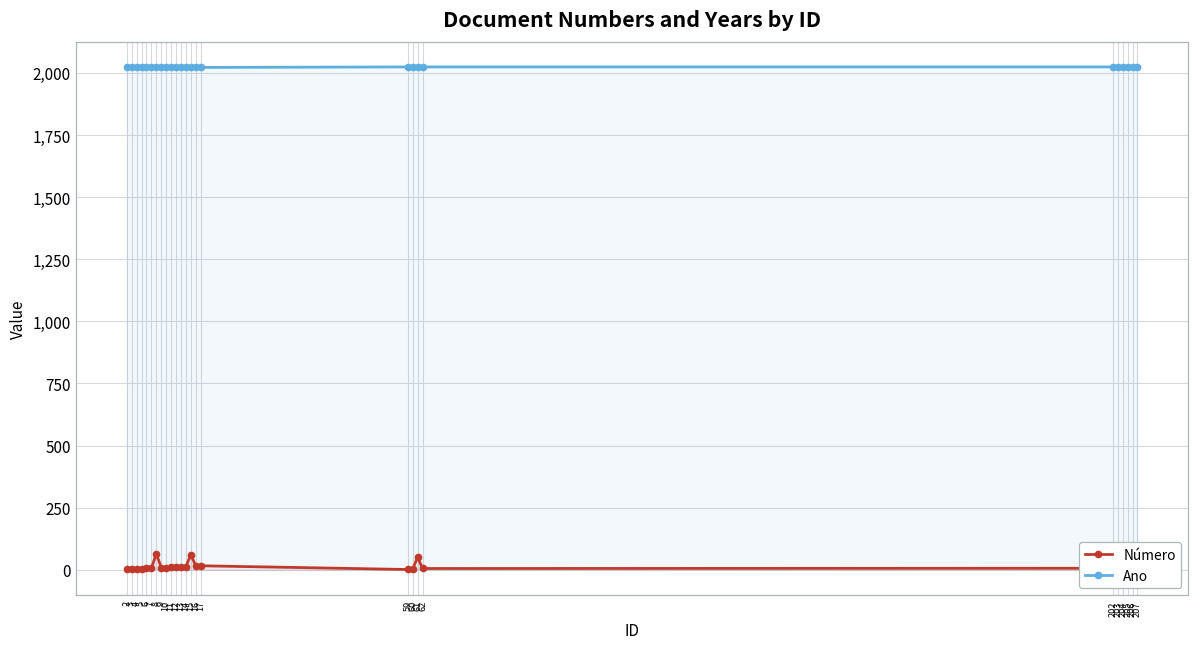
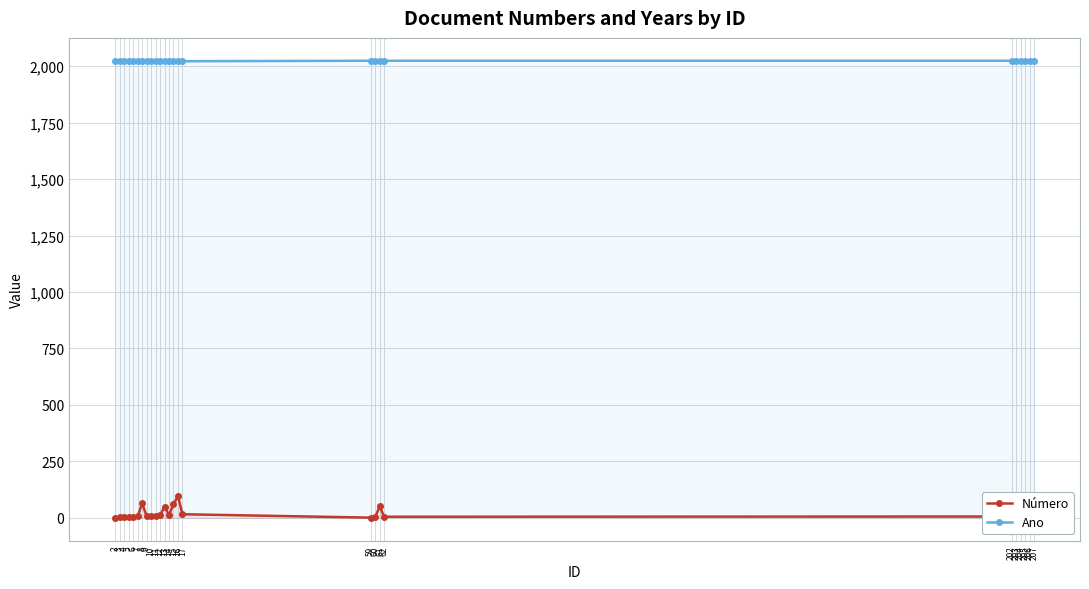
  {
    "Número": {
      "2": "0",
      "3": "0",
      "4": "0",
      "5": "0",
      "6": "10",
      "7": "10",
      "8": "70",
      "9": "10",
      "10": "10",
      "11": "10",
      "12": "10",
-     "13": "10",
+     "13": "50",
      "14": "10",
      "15": "60",
-     "16": "20",
+     "16": "100",
      "17": "20",
      "59": "0",
      "60": "0",
      "61": "50",
      "62": "10"
    },
    "Ano": {
      "2": "2,020",
      "3": "2,020",
      "4": "2,020",
      "5": "2,020",
      "6": "2,020",
      "7": "2,020",
      "8": "2,020",
      "9": "2,020",
      "10": "2,020",
      "11": "2,020",
      "12": "2,020",
      "13": "2,020",
      "14": "2,020",
      "15": "2,020",
      "16": "2,020",
      "17": "2,020",
      "59": "2,020",
      "60": "2,020",
      "61": "2,020",
      "62": "2,020",
      "202": "2,020",
      "203": "2,020",
      "204": "2,020",
      "205": "2,020",
      "206": "2,020",
      "207": "2,020"
    }
  }
